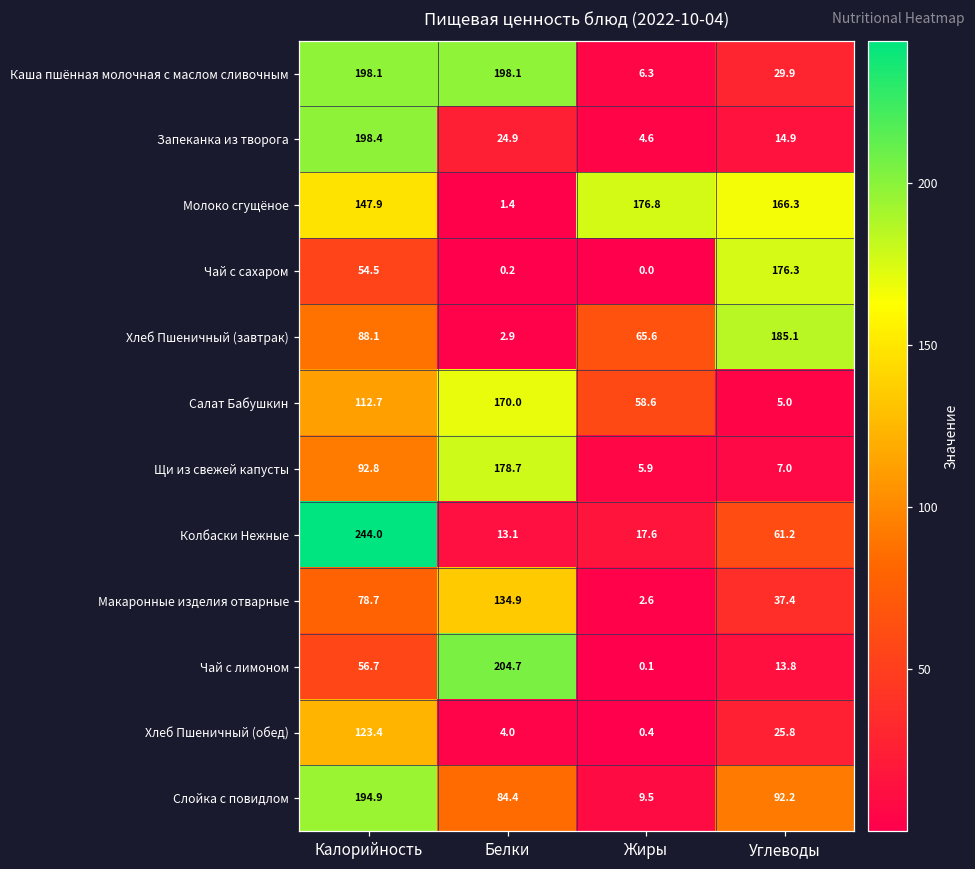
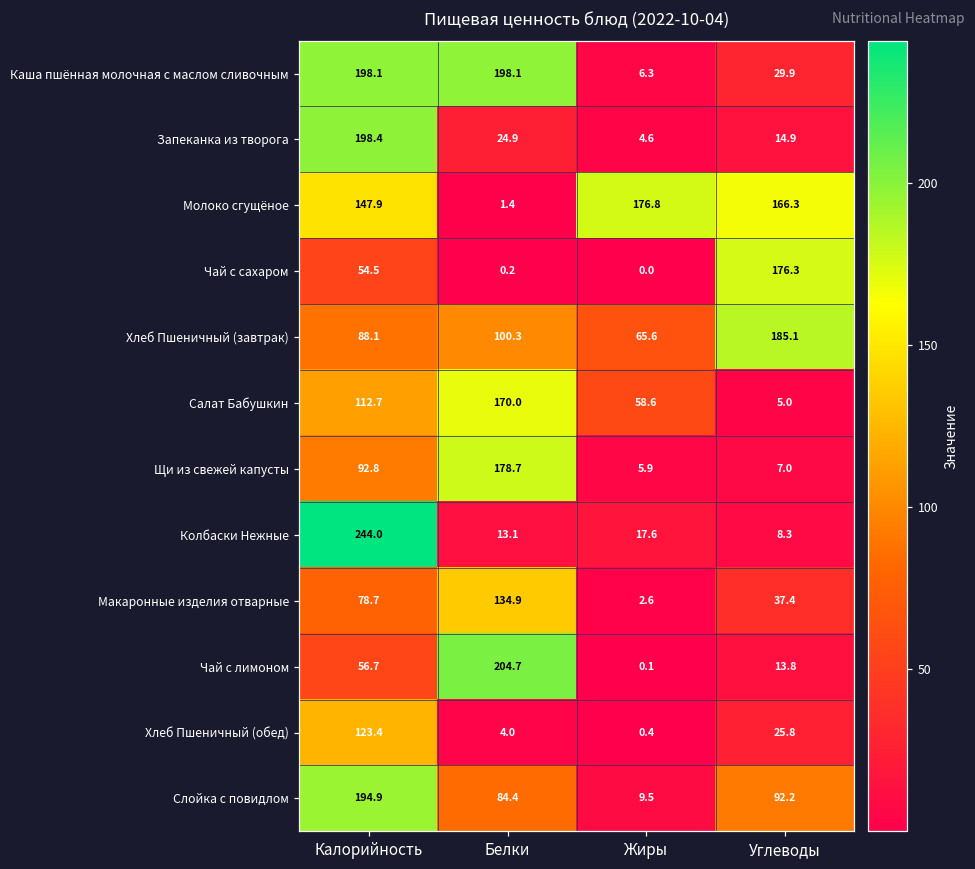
  {
    "Каша пшённая молочная с маслом сливочным": {
      "Калорийность": 198.1,
      "Белки": 198.1,
      "Жиры": 6.3,
      "Углеводы": 29.9
    },
    "Запеканка из творога": {
      "Калорийность": 198.4,
      "Белки": 24.9,
      "Жиры": 4.6,
      "Углеводы": 14.9
    },
    "Молоко сгущёное": {
      "Калорийность": 147.9,
      "Белки": 1.4,
      "Жиры": 176.8,
      "Углеводы": 166.3
    },
    "Чай с сахаром": {
      "Калорийность": 54.5,
      "Белки": 0.2,
      "Жиры": 0.0,
      "Углеводы": 176.3
    },
    "Хлеб Пшеничный (завтрак)": {
      "Калорийность": 88.1,
-     "Белки": 2.9,
+     "Белки": 100.3,
      "Жиры": 65.6,
      "Углеводы": 185.1
    },
    "Салат Бабушкин": {
      "Калорийность": 112.7,
      "Белки": 170.0,
      "Жиры": 58.6,
      "Углеводы": 5.0
    },
    "Щи из свежей капусты": {
      "Калорийность": 92.8,
      "Белки": 178.7,
      "Жиры": 5.9,
      "Углеводы": 7.0
    },
    "Колбаски Нежные": {
      "Калорийность": 244.0,
      "Белки": 13.1,
      "Жиры": 17.6,
-     "Углеводы": 61.2
+     "Углеводы": 8.3
    },
    "Макаронные изделия отварные": {
      "Калорийность": 78.7,
      "Белки": 134.9,
      "Жиры": 2.6,
      "Углеводы": 37.4
    },
    "Чай с лимоном": {
      "Калорийность": 56.7,
      "Белки": 204.7,
      "Жиры": 0.1,
      "Углеводы": 13.8
    },
    "Хлеб Пшеничный (обед)": {
      "Калорийность": 123.4,
      "Белки": 4.0,
      "Жиры": 0.4,
      "Углеводы": 25.8
    },
    "Слойка с повидлом": {
      "Калорийность": 194.9,
      "Белки": 84.4,
      "Жиры": 9.5,
      "Углеводы": 92.2
    }
  }
